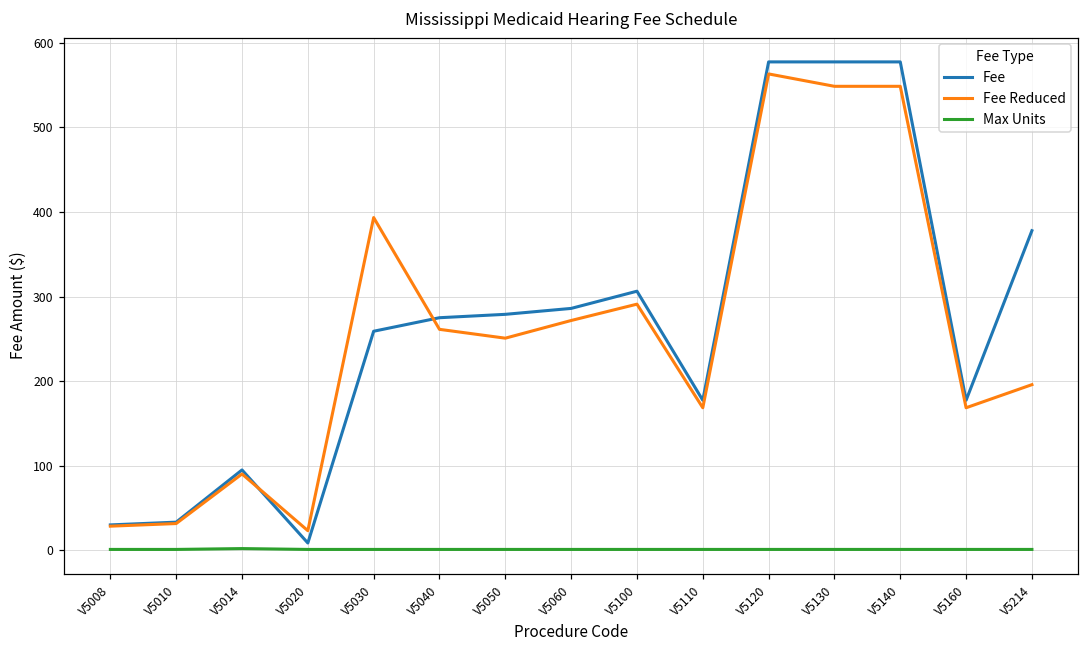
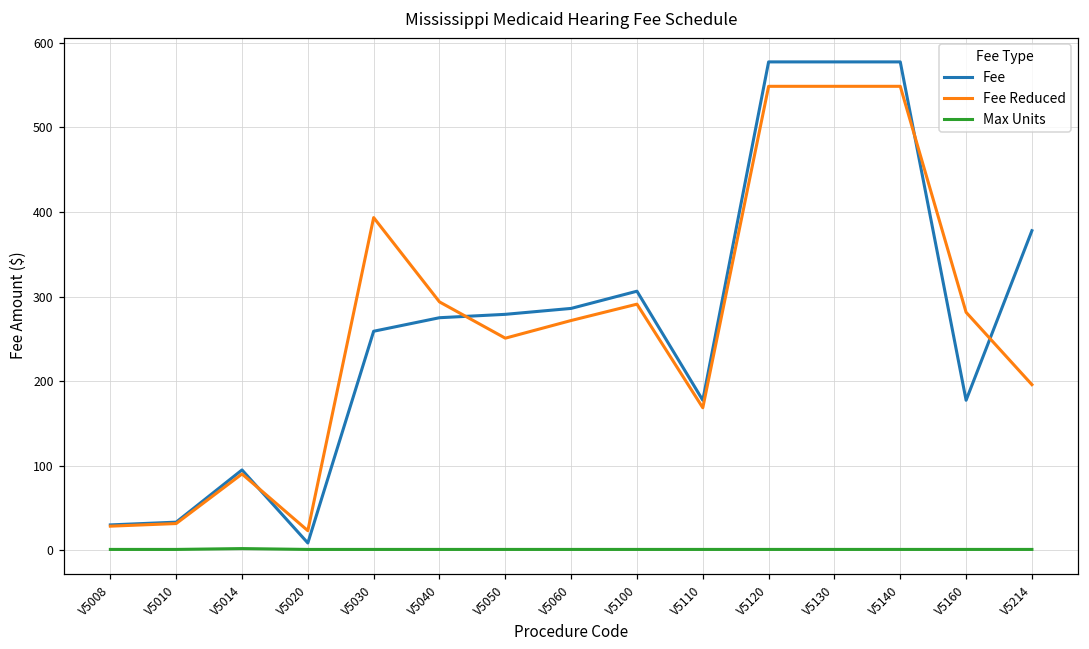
  {
    "Fee": {
      "V5014": 100,
      "V5020": 10,
      "V5030": 260,
      "V5040": 280,
      "V5050": 280,
      "V5060": 290,
      "V5100": 310,
      "V5110": 180,
      "V5120": 580,
      "V5130": 580,
      "V5140": 580,
      "V5160": 180,
      "V5214": 380
    },
    "Fee Reduced": {
      "V5014": 90,
      "V5020": 20,
      "V5030": 390,
-     "V5040": 260,
+     "V5040": 290,
      "V5050": 250,
      "V5060": 270,
      "V5100": 290,
      "V5110": 170,
-     "V5120": 560,
+     "V5120": 550,
      "V5130": 550,
      "V5140": 550,
-     "V5160": 170,
+     "V5160": 280,
      "V5214": 200
    },
    "Max Units": {
      "V5008": 0,
      "V5010": 0,
      "V5014": 0,
      "V5020": 0,
      "V5030": 0,
      "V5040": 0,
      "V5050": 0,
      "V5060": 0,
      "V5100": 0,
      "V5110": 0,
      "V5120": 0,
      "V5130": 0,
      "V5140": 0,
      "V5160": 0,
      "V5214": 0
    }
  }
